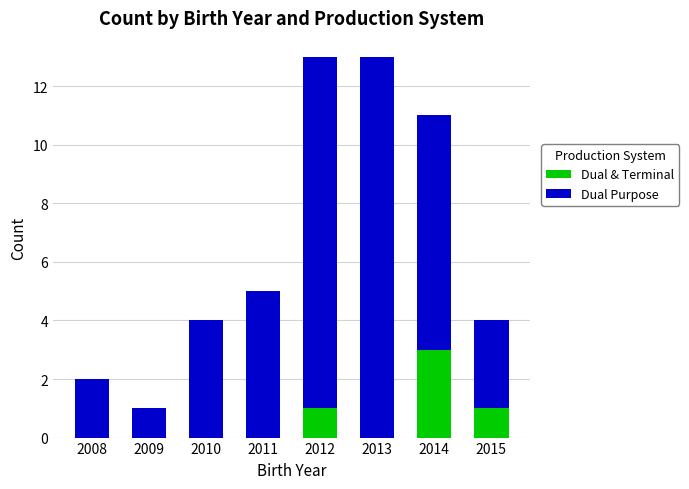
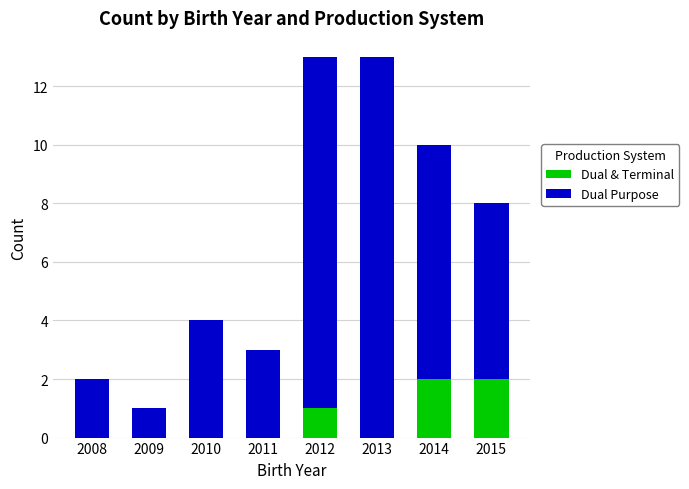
  {
    "Dual & Terminal": {
      "2008": 0,
      "2009": 0,
      "2010": 0,
      "2011": 0,
      "2012": 1,
      "2013": 0,
-     "2014": 3,
-     "2015": 1
+     "2014": 2,
+     "2015": 2
    },
    "Dual Purpose": {
      "2008": 2,
      "2009": 1,
      "2010": 4,
-     "2011": 5,
+     "2011": 3,
      "2012": 12,
      "2013": 13,
      "2014": 8,
-     "2015": 3
+     "2015": 6
    }
  }
